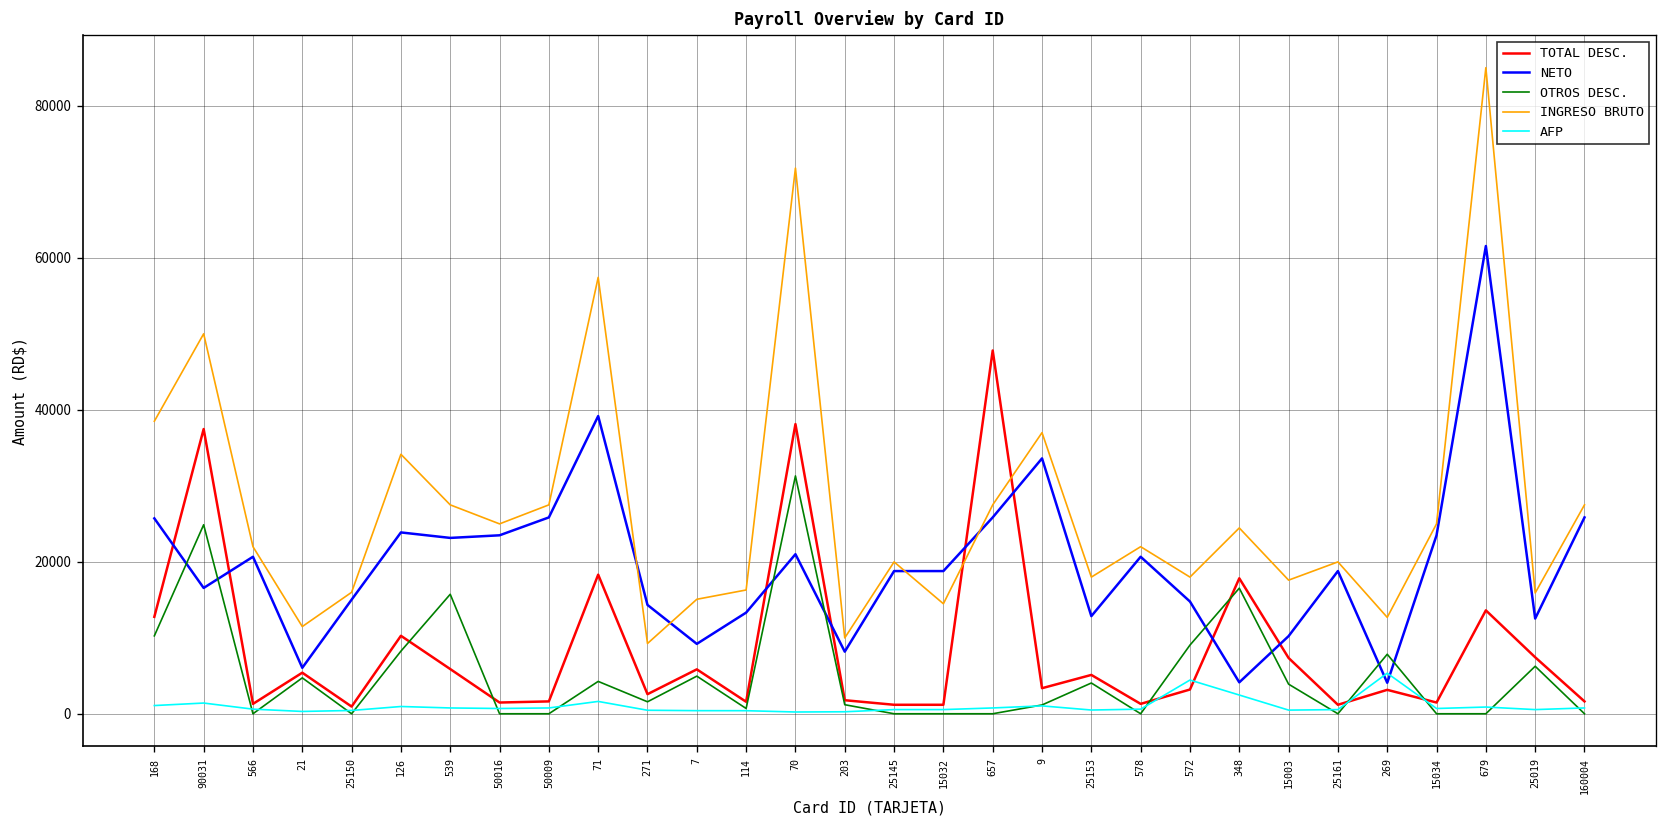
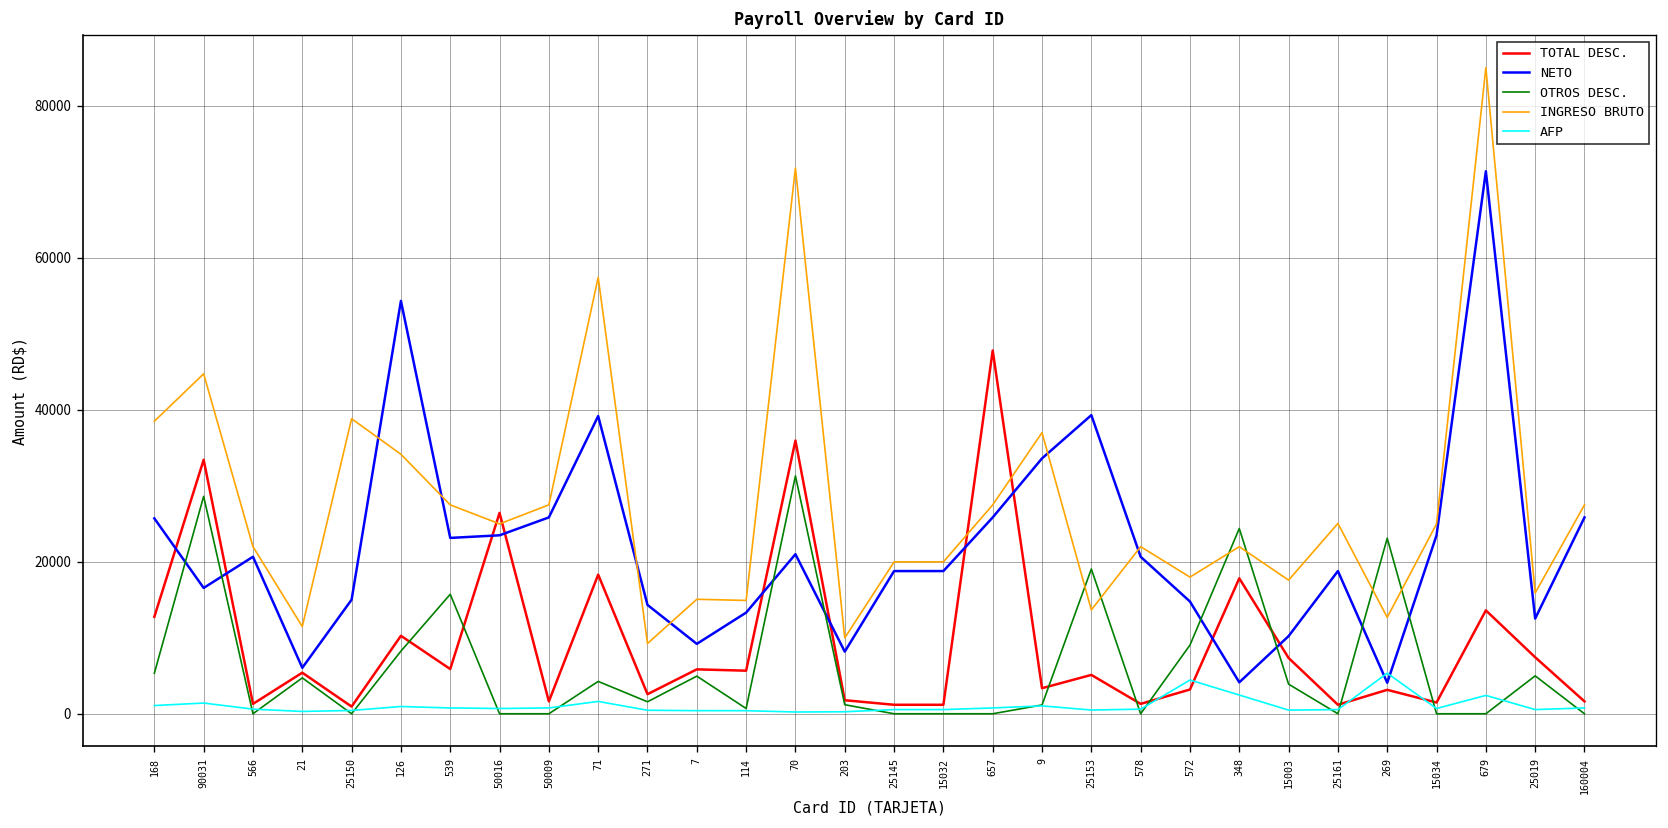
  {
    "TOTAL DESC.": {
      "168": 13000,
-     "90031": 37000,
+     "90031": 33000,
      "566": 1000,
      "21": 5000,
      "25150": 1000,
      "126": 10000,
      "539": 6000,
-     "50016": 2000,
+     "50016": 26000,
      "50009": 2000,
      "71": 18000,
      "271": 3000,
      "7": 6000,
-     "114": 2000,
-     "70": 38000,
+     "114": 6000,
+     "70": 36000,
      "203": 2000,
      "25145": 1000,
      "15032": 1000,
      "657": 48000,
      "9": 3000,
      "25153": 5000,
      "578": 1000,
      "572": 3000,
      "348": 18000,
      "15003": 7000,
      "25161": 1000,
      "269": 3000,
      "15034": 2000,
      "679": 14000,
      "25019": 7000,
      "160004": 2000
    },
    "NETO": {
      "168": 26000,
      "90031": 17000,
      "566": 21000,
      "21": 6000,
      "25150": 15000,
-     "126": 24000,
+     "126": 54000,
      "539": 23000,
      "50016": 23000,
      "50009": 26000,
      "71": 39000,
      "271": 14000,
      "7": 9000,
      "114": 13000,
      "70": 21000,
      "203": 8000,
      "25145": 19000,
      "15032": 19000,
      "657": 26000,
      "9": 34000,
-     "25153": 13000,
+     "25153": 39000,
      "578": 21000,
      "572": 15000,
      "348": 4000,
      "15003": 10000,
      "25161": 19000,
      "269": 4000,
      "15034": 23000,
-     "679": 62000,
+     "679": 71000,
      "25019": 13000,
      "160004": 26000
    },
    "OTROS DESC.": {
-     "168": 10000,
-     "90031": 25000,
+     "168": 5000,
+     "90031": 29000,
      "566": 0,
      "21": 5000,
      "25150": 0,
      "126": 8000,
      "539": 16000,
      "50016": 0,
      "50009": 0,
      "71": 4000,
      "271": 2000,
      "7": 5000,
      "70": 31000,
      "203": 1000,
      "25145": 0,
      "15032": 0,
      "657": 0,
-     "25153": 4000,
+     "25153": 19000,
      "578": 0,
      "572": 9000,
-     "348": 17000,
+     "348": 24000,
      "15003": 4000,
      "25161": 0,
-     "269": 8000,
+     "269": 23000,
      "15034": 0,
      "679": 0,
-     "25019": 6000,
+     "25019": 5000,
      "160004": 0
    },
    "INGRESO BRUTO": {
      "168": 39000,
-     "90031": 50000,
+     "90031": 45000,
      "566": 22000,
      "21": 11000,
-     "25150": 16000,
+     "25150": 39000,
      "126": 34000,
      "539": 28000,
      "50016": 25000,
      "50009": 28000,
      "71": 57000,
      "271": 9000,
      "7": 15000,
-     "114": 16000,
+     "114": 15000,
      "70": 72000,
      "203": 10000,
      "25145": 20000,
-     "15032": 14000,
+     "15032": 20000,
      "657": 28000,
      "9": 37000,
-     "25153": 18000,
+     "25153": 14000,
      "578": 22000,
      "572": 18000,
-     "348": 24000,
+     "348": 22000,
      "15003": 18000,
-     "25161": 20000,
+     "25161": 25000,
      "269": 13000,
      "15034": 25000,
      "679": 85000,
      "25019": 16000,
      "160004": 28000
    },
    "AFP": {
      "168": 1000,
      "90031": 1000,
      "566": 1000,
      "21": 0,
      "25150": 0,
      "126": 1000,
      "539": 1000,
      "50016": 1000,
      "50009": 1000,
      "71": 2000,
      "271": 0,
      "7": 0,
      "70": 0,
      "203": 0,
      "25145": 1000,
      "15032": 1000,
      "657": 1000,
      "25153": 1000,
      "578": 1000,
      "572": 4000,
      "348": 2000,
      "15003": 1000,
      "25161": 1000,
      "269": 5000,
      "15034": 1000,
-     "679": 1000,
+     "679": 2000,
      "25019": 1000,
      "160004": 1000
    }
  }
